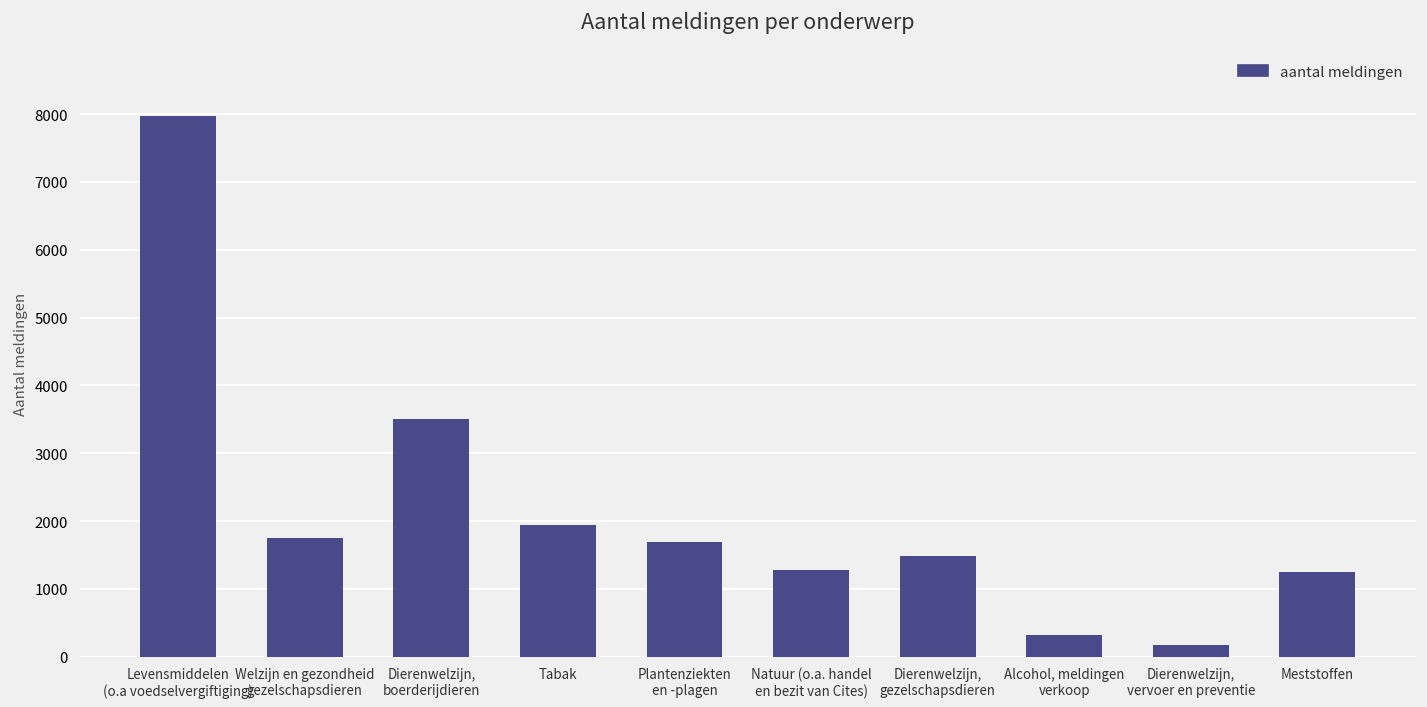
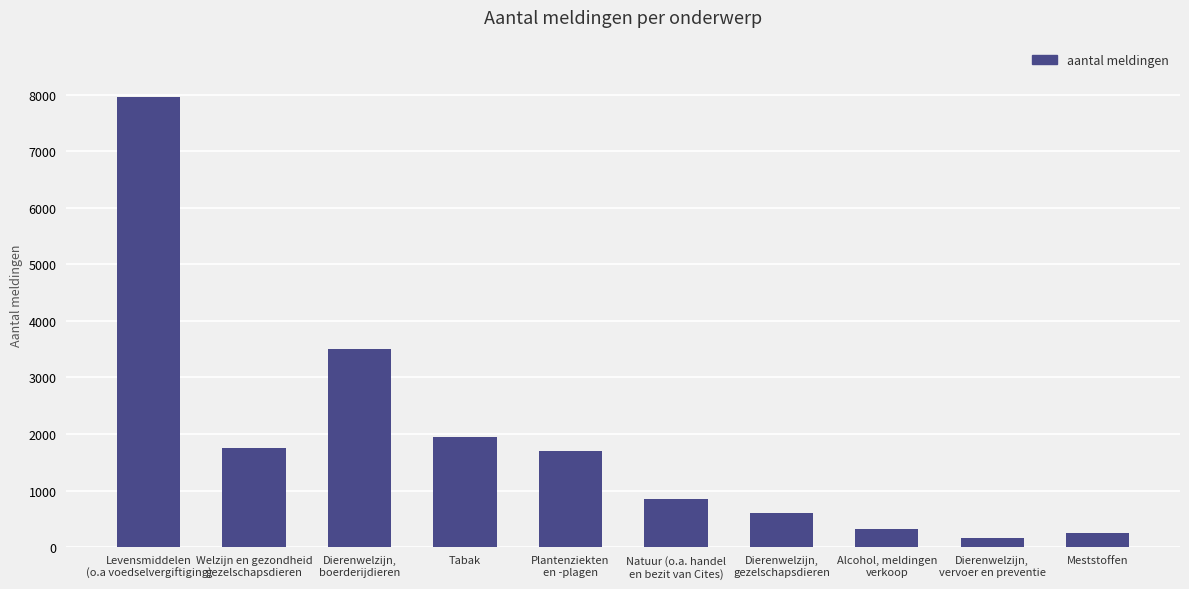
  {
    "Levensmiddelen (o.a voedselvergiftiging)": 8000,
    "Welzijn en gezondheid gezelschapsdieren": 1800,
    "Dierenwelzijn, boerderijdieren": 3500,
    "Tabak": 1900,
    "Plantenziekten en -plagen": 1700,
-   "Natuur (o.a. handel en bezit van Cites)": 1300,
-   "Dierenwelzijn, gezelschapsdieren": 1500,
+   "Natuur (o.a. handel en bezit van Cites)": 900,
+   "Dierenwelzijn, gezelschapsdieren": 600,
    "Alcohol, meldingen verkoop": 300,
    "Dierenwelzijn, vervoer en preventie": 200,
-   "Meststoffen": 1200
+   "Meststoffen": 300
  }
